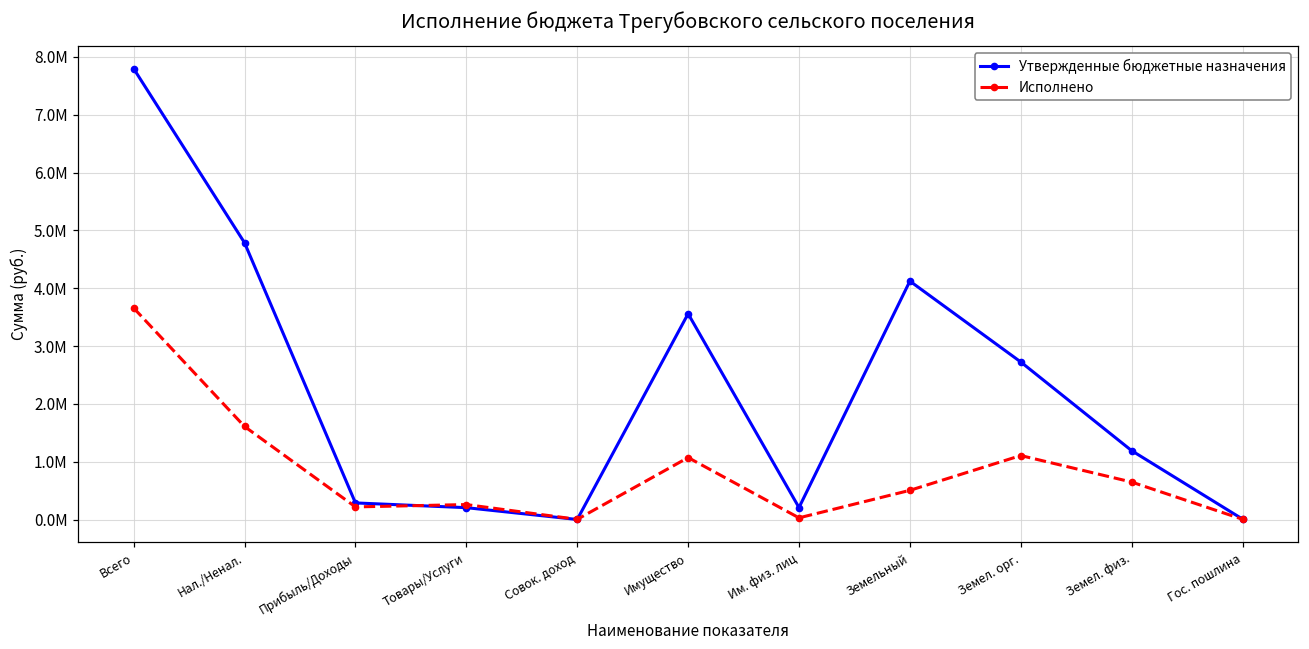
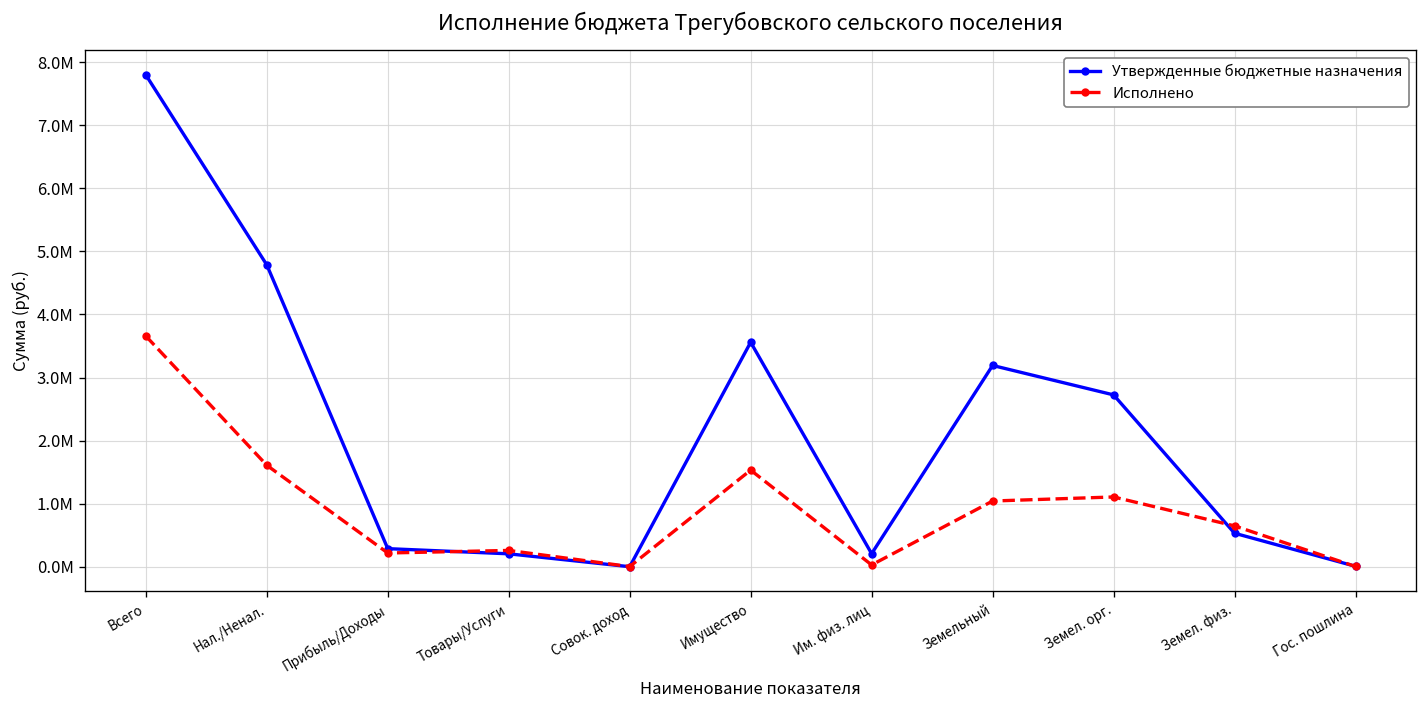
  {
    "Утвержденные бюджетные назначения": {
      "Всего": 7800000,
      "Нал./Ненал.": 4800000,
      "Прибыль/Доходы": 300000,
      "Товары/Услуги": 200000,
      "Имущество": 3600000,
      "Им. физ. лиц": 200000,
-     "Земельный": 4100000,
+     "Земельный": 3200000,
      "Земел. орг.": 2700000,
-     "Земел. физ.": 1200000
+     "Земел. физ.": 500000
    },
    "Исполнено": {
      "Всего": 3700000,
      "Нал./Ненал.": 1600000,
      "Прибыль/Доходы": 200000,
      "Товары/Услуги": 300000,
-     "Имущество": 1100000,
+     "Имущество": 1500000,
      "Им. физ. лиц": 0,
-     "Земельный": 500000,
+     "Земельный": 1000000,
      "Земел. орг.": 1100000,
      "Земел. физ.": 600000
    }
  }
